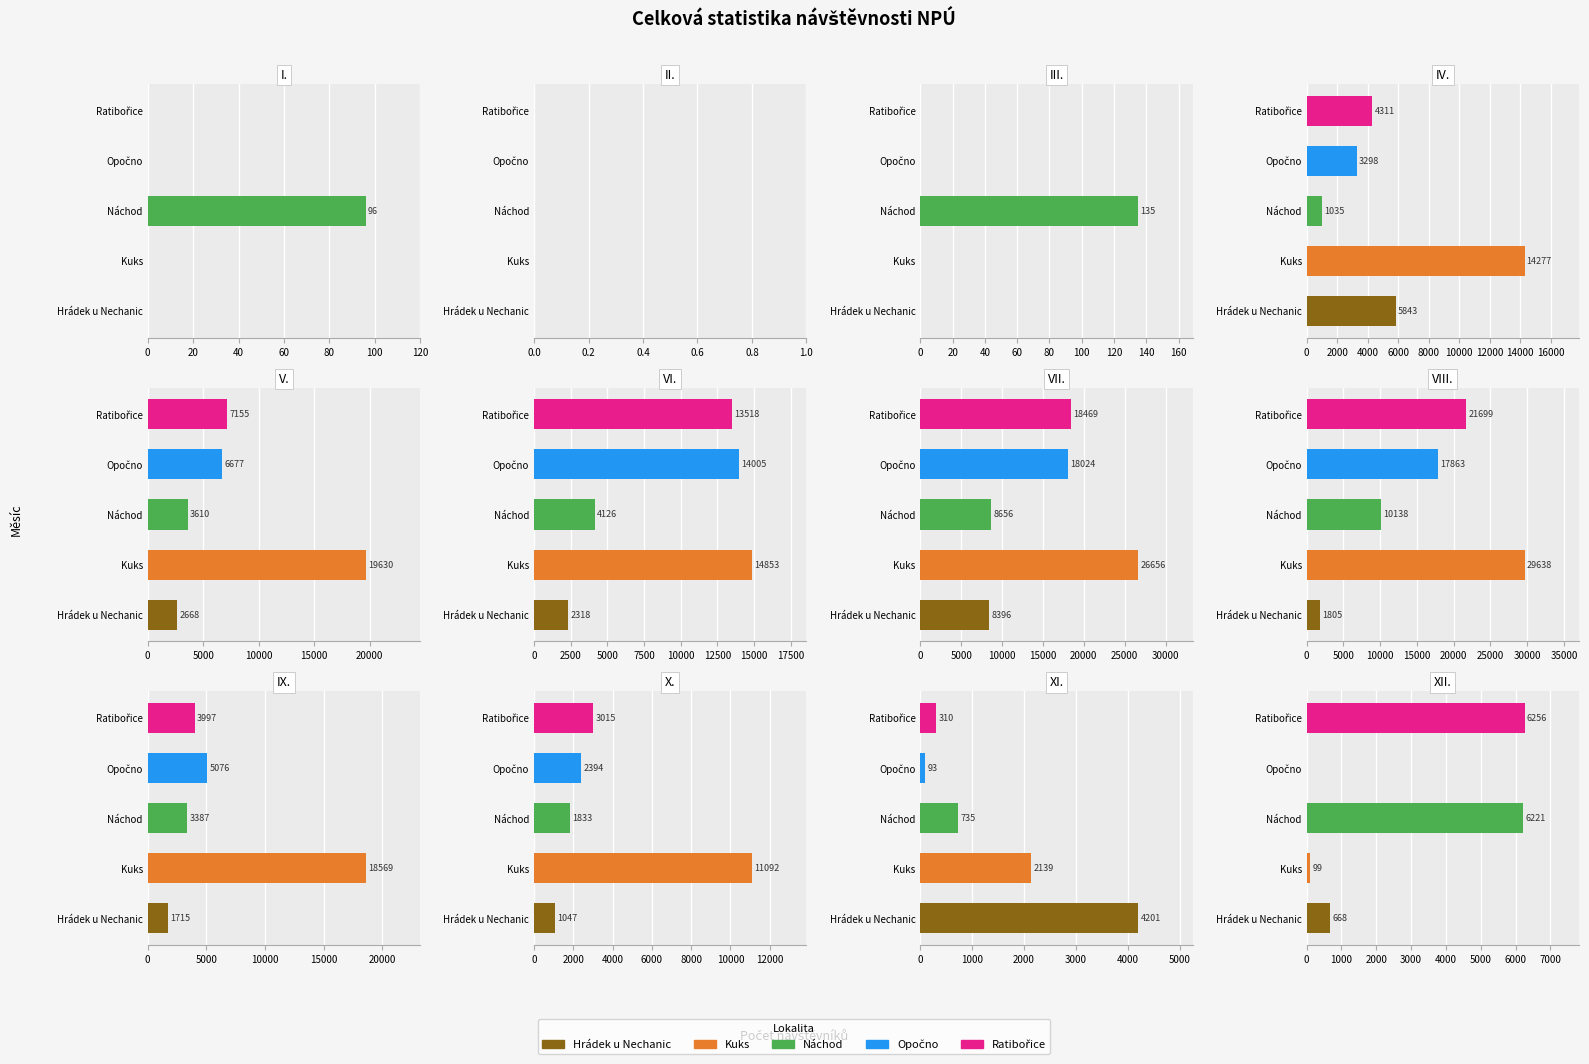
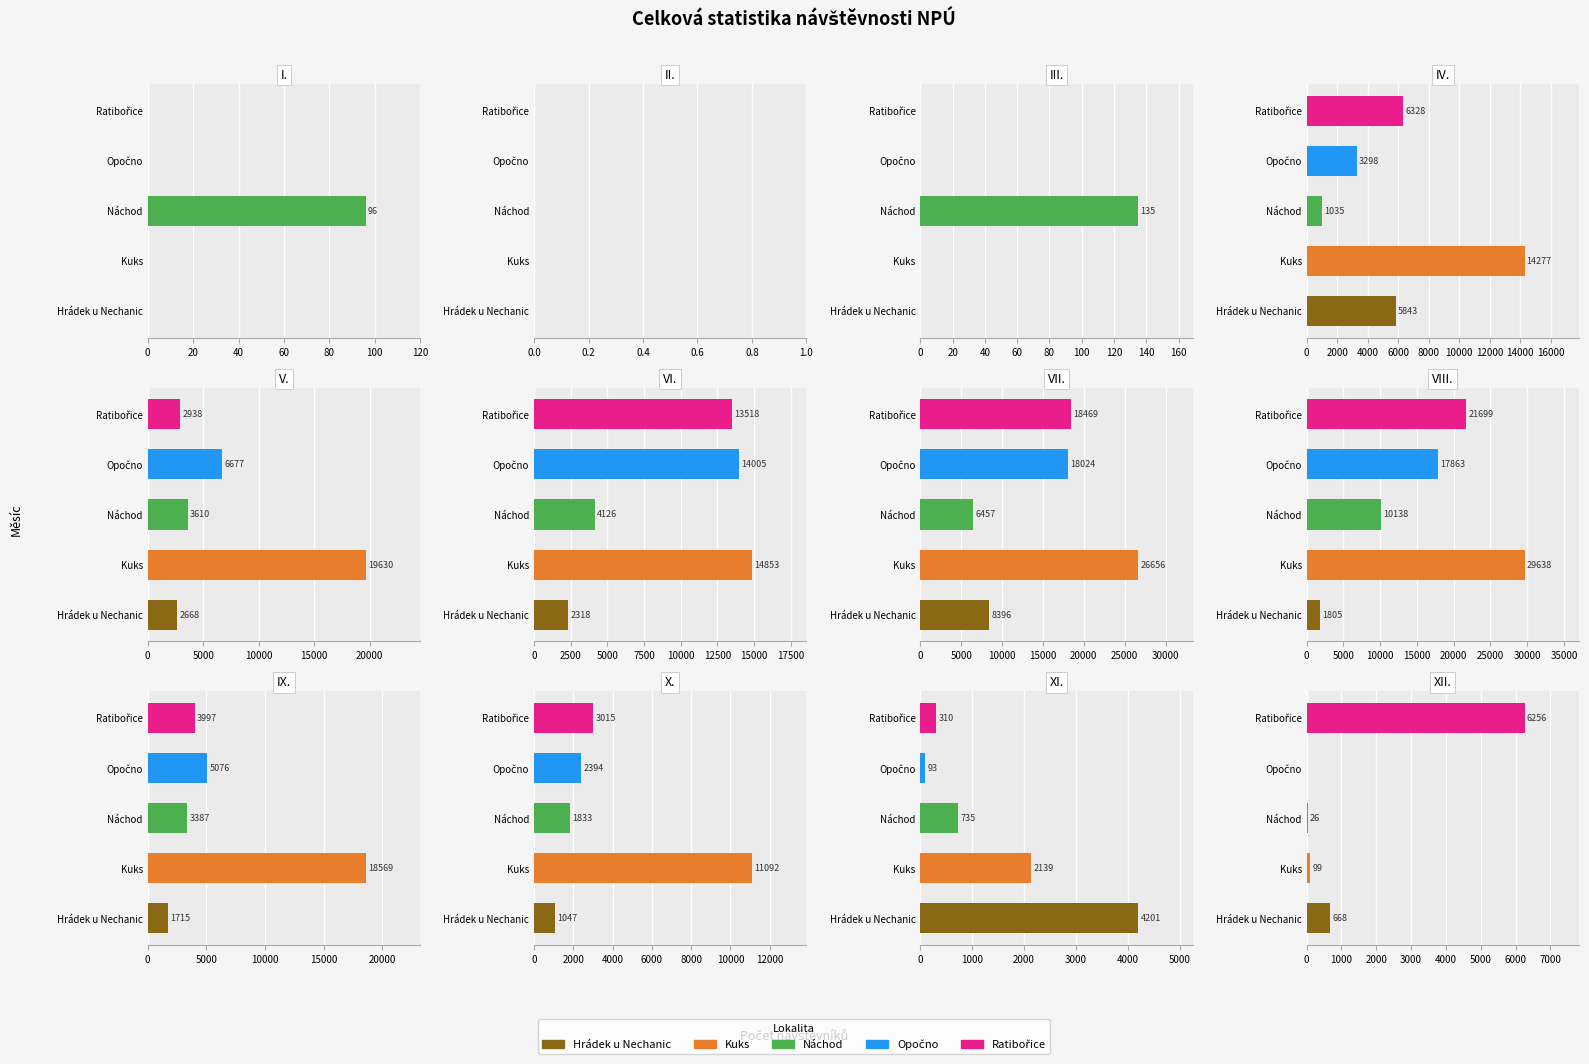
  {
    "I.": {
      "Kuks": {
        "Kuks": 0
      },
      "Náchod": {
        "Náchod": 96
      },
      "Opočno": {
        "Opočno": 0
      },
      "Ratibořice": {
        "Ratibořice": 0
      }
    },
    "II.": {
      "Kuks": {
        "Kuks": 0.00
      },
      "Náchod": {
        "Náchod": 0.00
      },
      "Opočno": {
        "Opočno": 0.00
      },
      "Ratibořice": {
        "Ratibořice": 0.00
      }
    },
    "III.": {
      "Kuks": {
        "Kuks": 0
      },
      "Náchod": {
        "Náchod": 135
      },
      "Opočno": {
        "Opočno": 0
      },
      "Ratibořice": {
        "Ratibořice": 0
      }
    },
    "IV.": {
      "Kuks": {
        "Kuks": 14277
      },
      "Náchod": {
        "Náchod": 1035
      },
      "Opočno": {
        "Opočno": 3298
      },
      "Ratibořice": {
-       "Ratibořice": 4311
+       "Ratibořice": 6328
      }
    },
    "V.": {
      "Kuks": {
        "Kuks": 19630
      },
      "Náchod": {
        "Náchod": 3610
      },
      "Opočno": {
        "Opočno": 6677
      },
      "Ratibořice": {
-       "Ratibořice": 7155
+       "Ratibořice": 2938
      }
    },
    "VI.": {
      "Kuks": {
        "Kuks": 14853
      },
      "Náchod": {
        "Náchod": 4126
      },
      "Opočno": {
        "Opočno": 14005
      },
      "Ratibořice": {
        "Ratibořice": 13518
      }
    },
    "VII.": {
      "Kuks": {
        "Kuks": 26656
      },
      "Náchod": {
-       "Náchod": 8656
+       "Náchod": 6457
      },
      "Opočno": {
        "Opočno": 18024
      },
      "Ratibořice": {
        "Ratibořice": 18469
      }
    },
    "VIII.": {
      "Kuks": {
        "Kuks": 29638
      },
      "Náchod": {
        "Náchod": 10138
      },
      "Opočno": {
        "Opočno": 17863
      },
      "Ratibořice": {
        "Ratibořice": 21699
      }
    },
    "IX.": {
      "Kuks": {
        "Kuks": 18569
      },
      "Náchod": {
        "Náchod": 3387
      },
      "Opočno": {
        "Opočno": 5076
      },
      "Ratibořice": {
        "Ratibořice": 3997
      }
    },
    "X.": {
      "Kuks": {
        "Kuks": 11092
      },
      "Náchod": {
        "Náchod": 1833
      },
      "Opočno": {
        "Opočno": 2394
      },
      "Ratibořice": {
        "Ratibořice": 3015
      }
    },
    "XI.": {
      "Kuks": {
        "Kuks": 2139
      },
      "Náchod": {
        "Náchod": 735
      },
      "Opočno": {
        "Opočno": 93
      },
      "Ratibořice": {
        "Ratibořice": 310
      }
    },
    "XII.": {
      "Kuks": {
        "Kuks": 99
      },
      "Náchod": {
-       "Náchod": 6221
+       "Náchod": 26
      },
      "Opočno": {
        "Opočno": 0
      },
      "Ratibořice": {
        "Ratibořice": 6256
      }
    }
  }
